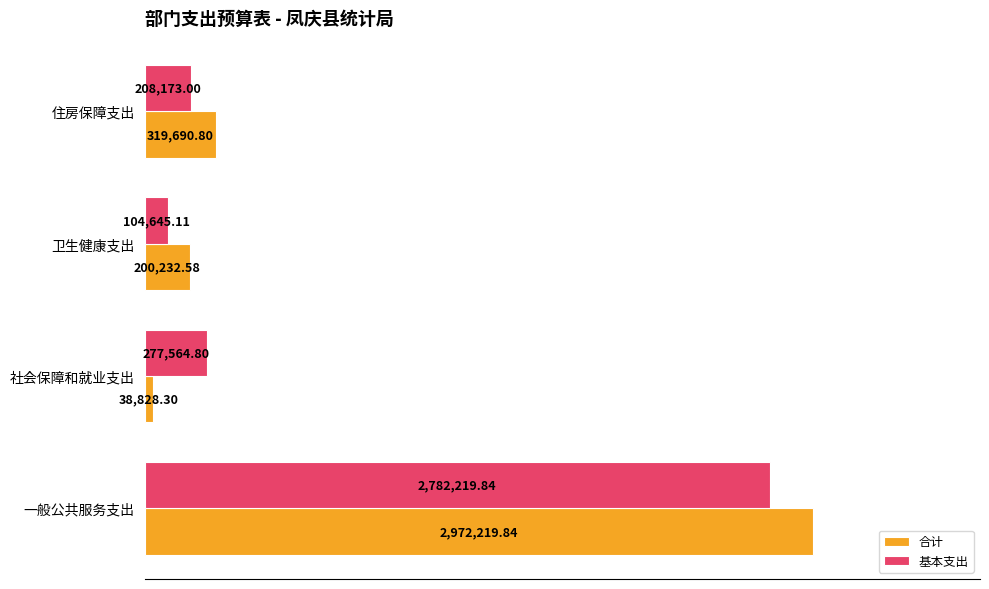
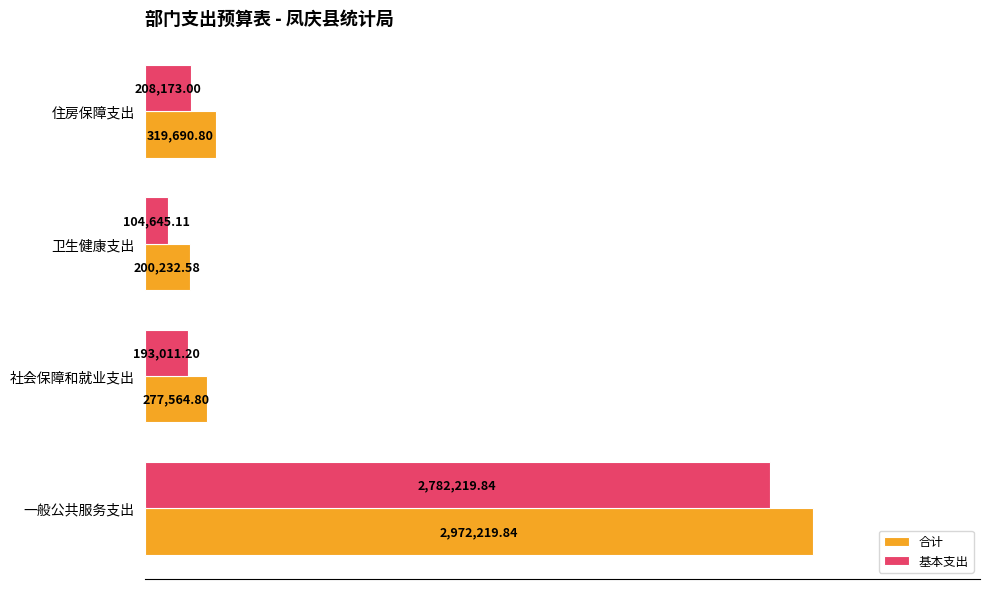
  {
    "合计": {
      "住房保障支出": "319,690.80",
      "卫生健康支出": "200,232.58",
-     "社会保障和就业支出": "38,828.30",
+     "社会保障和就业支出": "277,564.80",
      "一般公共服务支出": "2,972,219.84"
    },
    "基本支出": {
      "住房保障支出": "208,173.00",
      "卫生健康支出": "104,645.11",
-     "社会保障和就业支出": "277,564.80",
+     "社会保障和就业支出": "193,011.20",
      "一般公共服务支出": "2,782,219.84"
    }
  }
